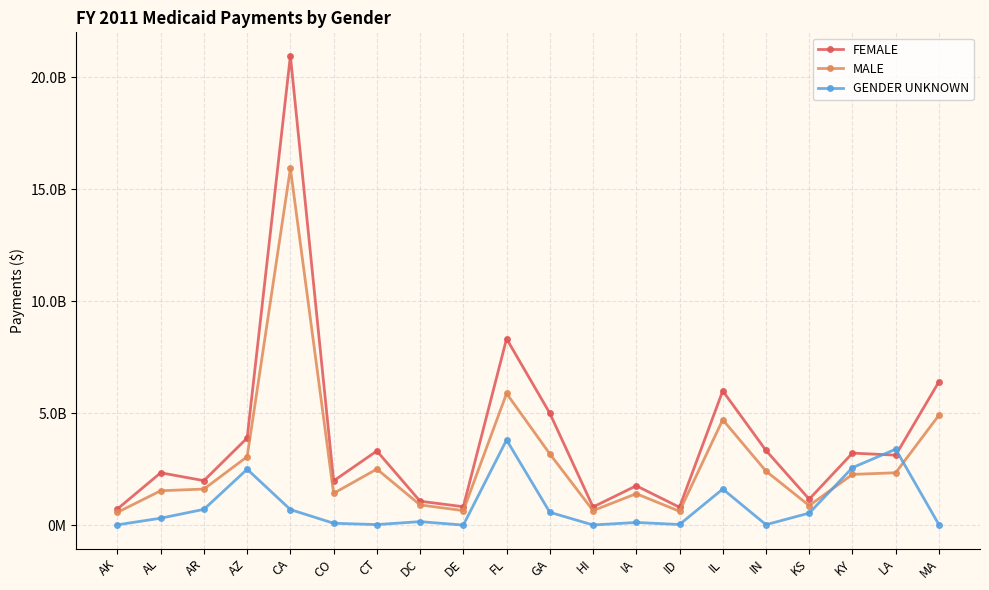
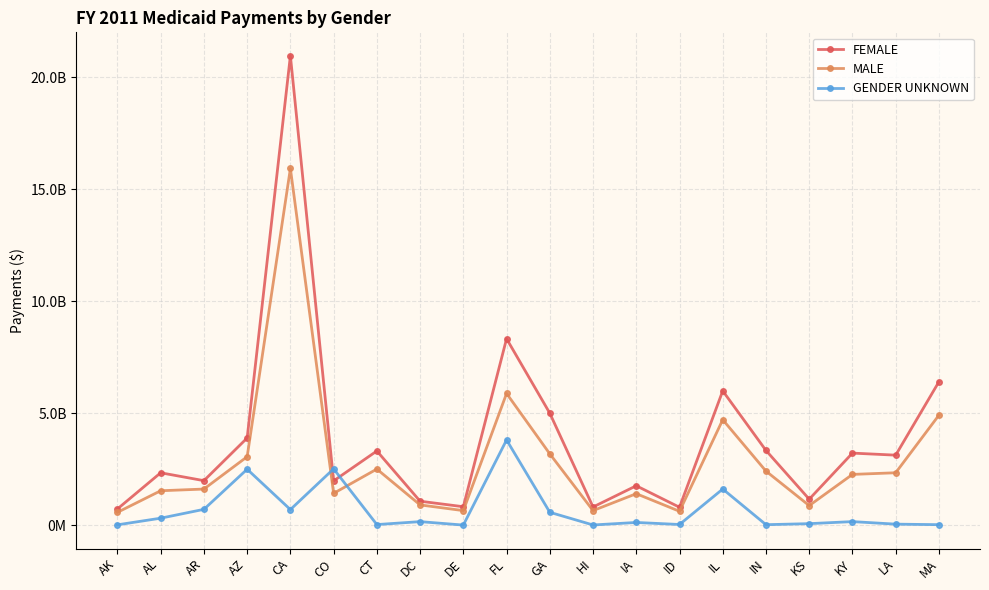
  {
    "GENDER UNKNOWN": {
      "AK": 0,
      "AL": 300000000,
      "AR": 700000000,
      "AZ": 2500000000,
      "CA": 700000000,
-     "CO": 100000000,
+     "CO": 2500000000,
      "CT": 0,
      "DC": 200000000,
      "DE": 0,
      "FL": 3800000000,
      "GA": 600000000,
      "HI": 0,
      "IA": 100000000,
      "ID": 0,
      "IL": 1600000000,
      "IN": 0,
-     "KS": 500000000,
-     "KY": 2600000000,
-     "LA": 3400000000,
+     "KS": 100000000,
+     "KY": 200000000,
+     "LA": 0,
      "MA": 0
    }
  }
